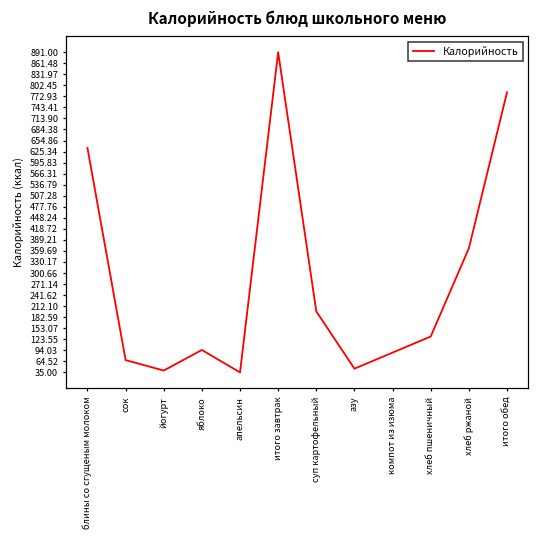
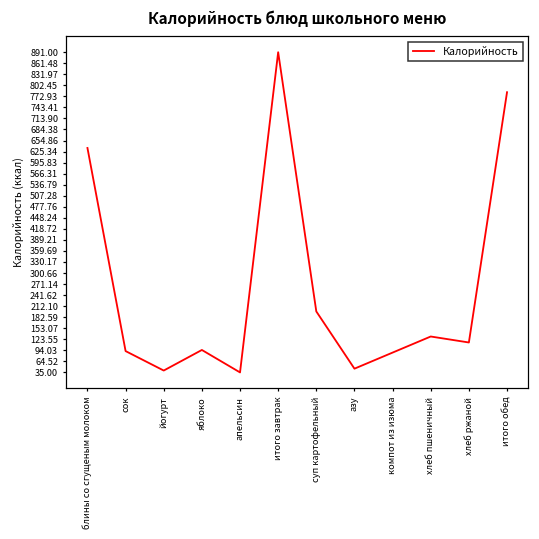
  {
    "блины со сгущеным молоком": 640,
-   "сок": 70,
+   "сок": 90,
    "йогурт": 40,
    "яблоко": 100,
    "апельсин": 40,
    "итого завтрак": 890,
    "суп картофельный": 200,
    "азу": 50,
    "компот из изюма": 90,
    "хлеб пшеничный": 130,
-   "хлеб ржаной": 370,
+   "хлеб ржаной": 120,
    "итого обед": 780
  }
